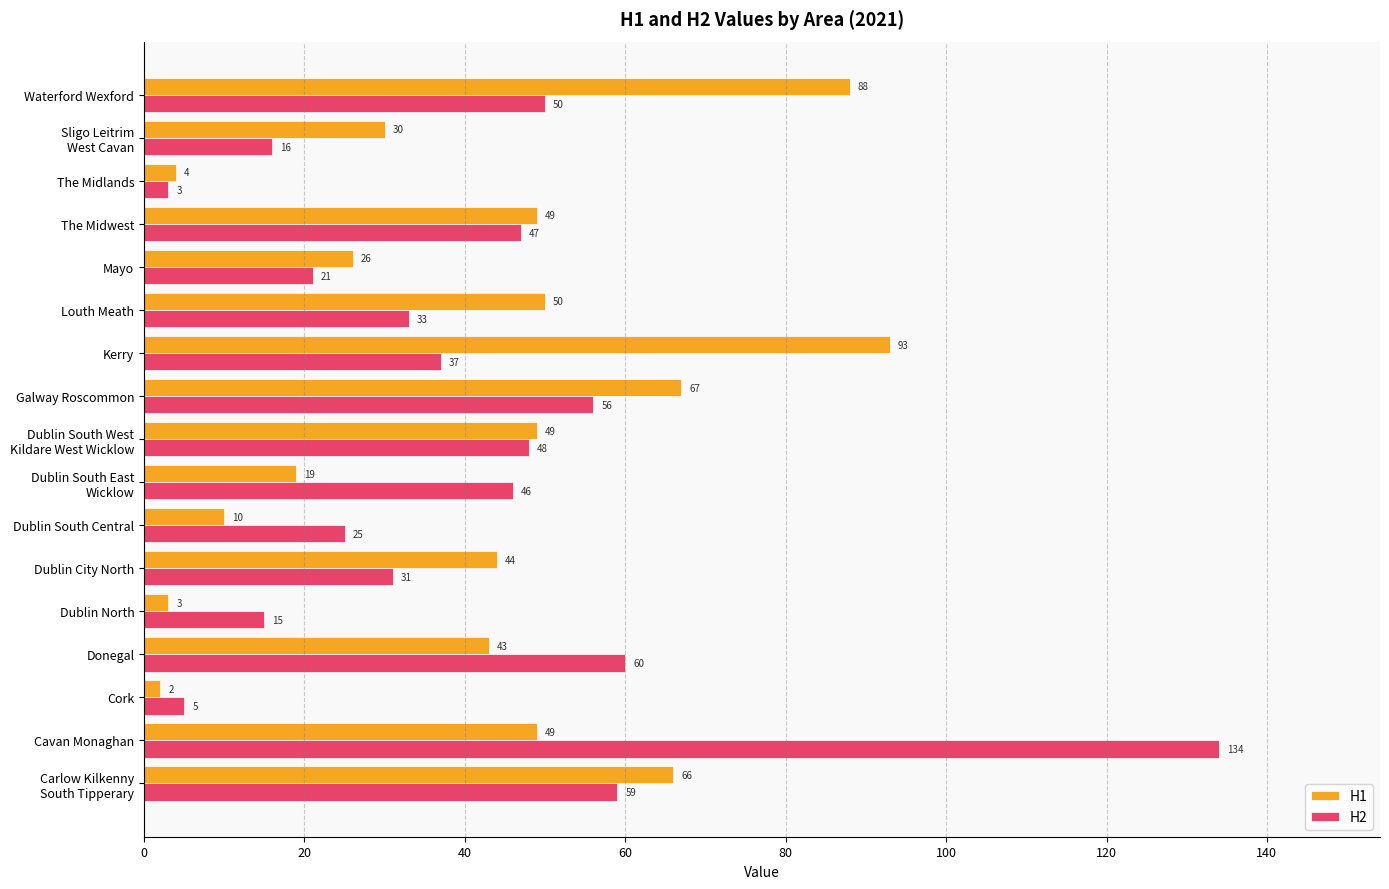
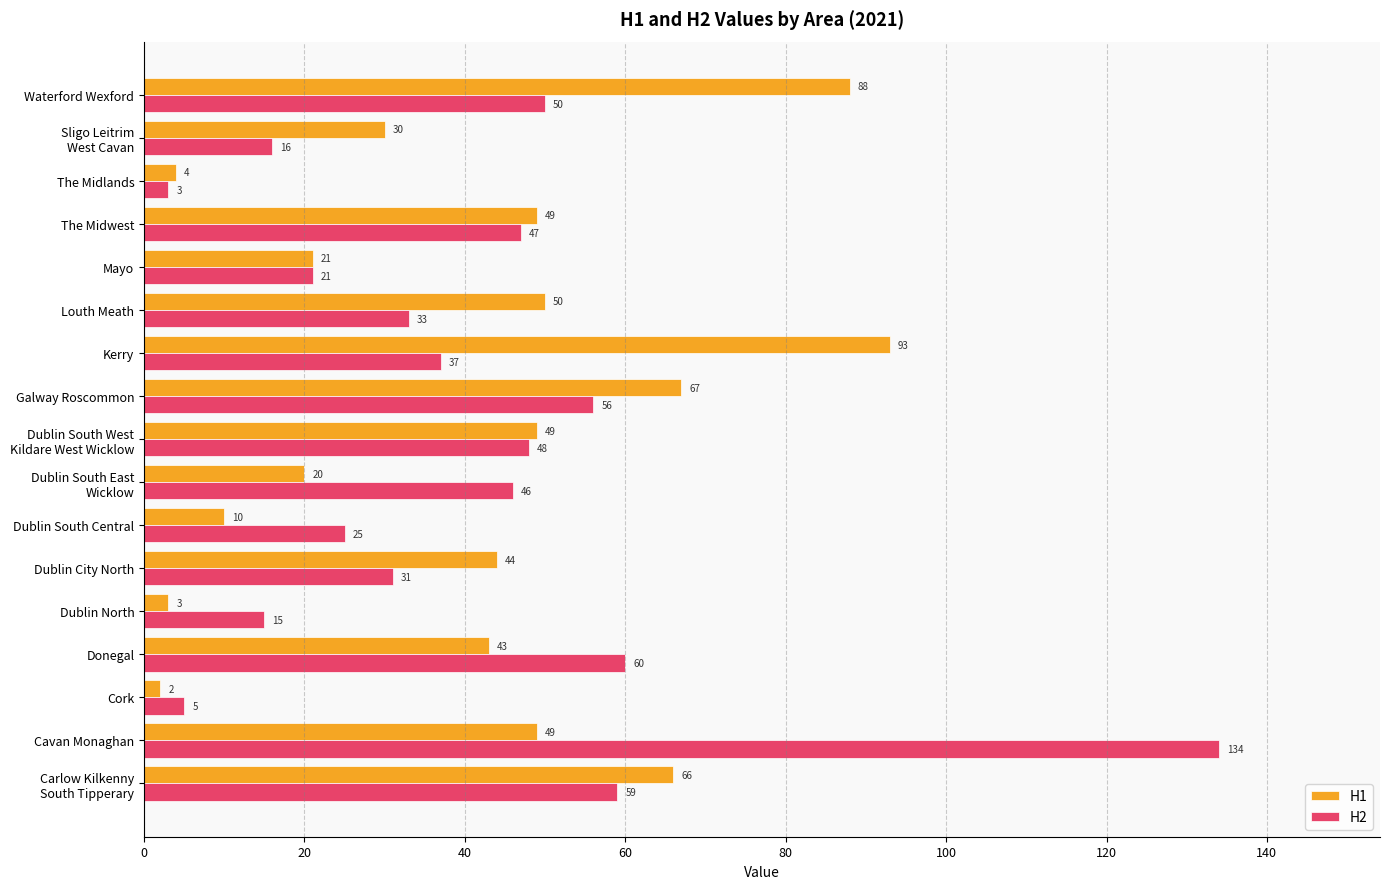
  {
    "H1": {
      "Waterford Wexford": 88,
      "Sligo Leitrim West Cavan": 30,
      "The Midlands": 4,
      "The Midwest": 49,
-     "Mayo": 26,
+     "Mayo": 21,
      "Louth Meath": 50,
      "Kerry": 93,
      "Galway Roscommon": 67,
      "Dublin South West Kildare West Wicklow": 49,
-     "Dublin South East Wicklow": 19,
+     "Dublin South East Wicklow": 20,
      "Dublin South Central": 10,
      "Dublin City North": 44,
      "Dublin North": 3,
      "Donegal": 43,
      "Cork": 2,
      "Cavan Monaghan": 49,
      "Carlow Kilkenny South Tipperary": 66
    },
    "H2": {
      "Waterford Wexford": 50,
      "Sligo Leitrim West Cavan": 16,
      "The Midlands": 3,
      "The Midwest": 47,
      "Mayo": 21,
      "Louth Meath": 33,
      "Kerry": 37,
      "Galway Roscommon": 56,
      "Dublin South West Kildare West Wicklow": 48,
      "Dublin South East Wicklow": 46,
      "Dublin South Central": 25,
      "Dublin City North": 31,
      "Dublin North": 15,
      "Donegal": 60,
      "Cork": 5,
      "Cavan Monaghan": 134,
      "Carlow Kilkenny South Tipperary": 59
    }
  }
